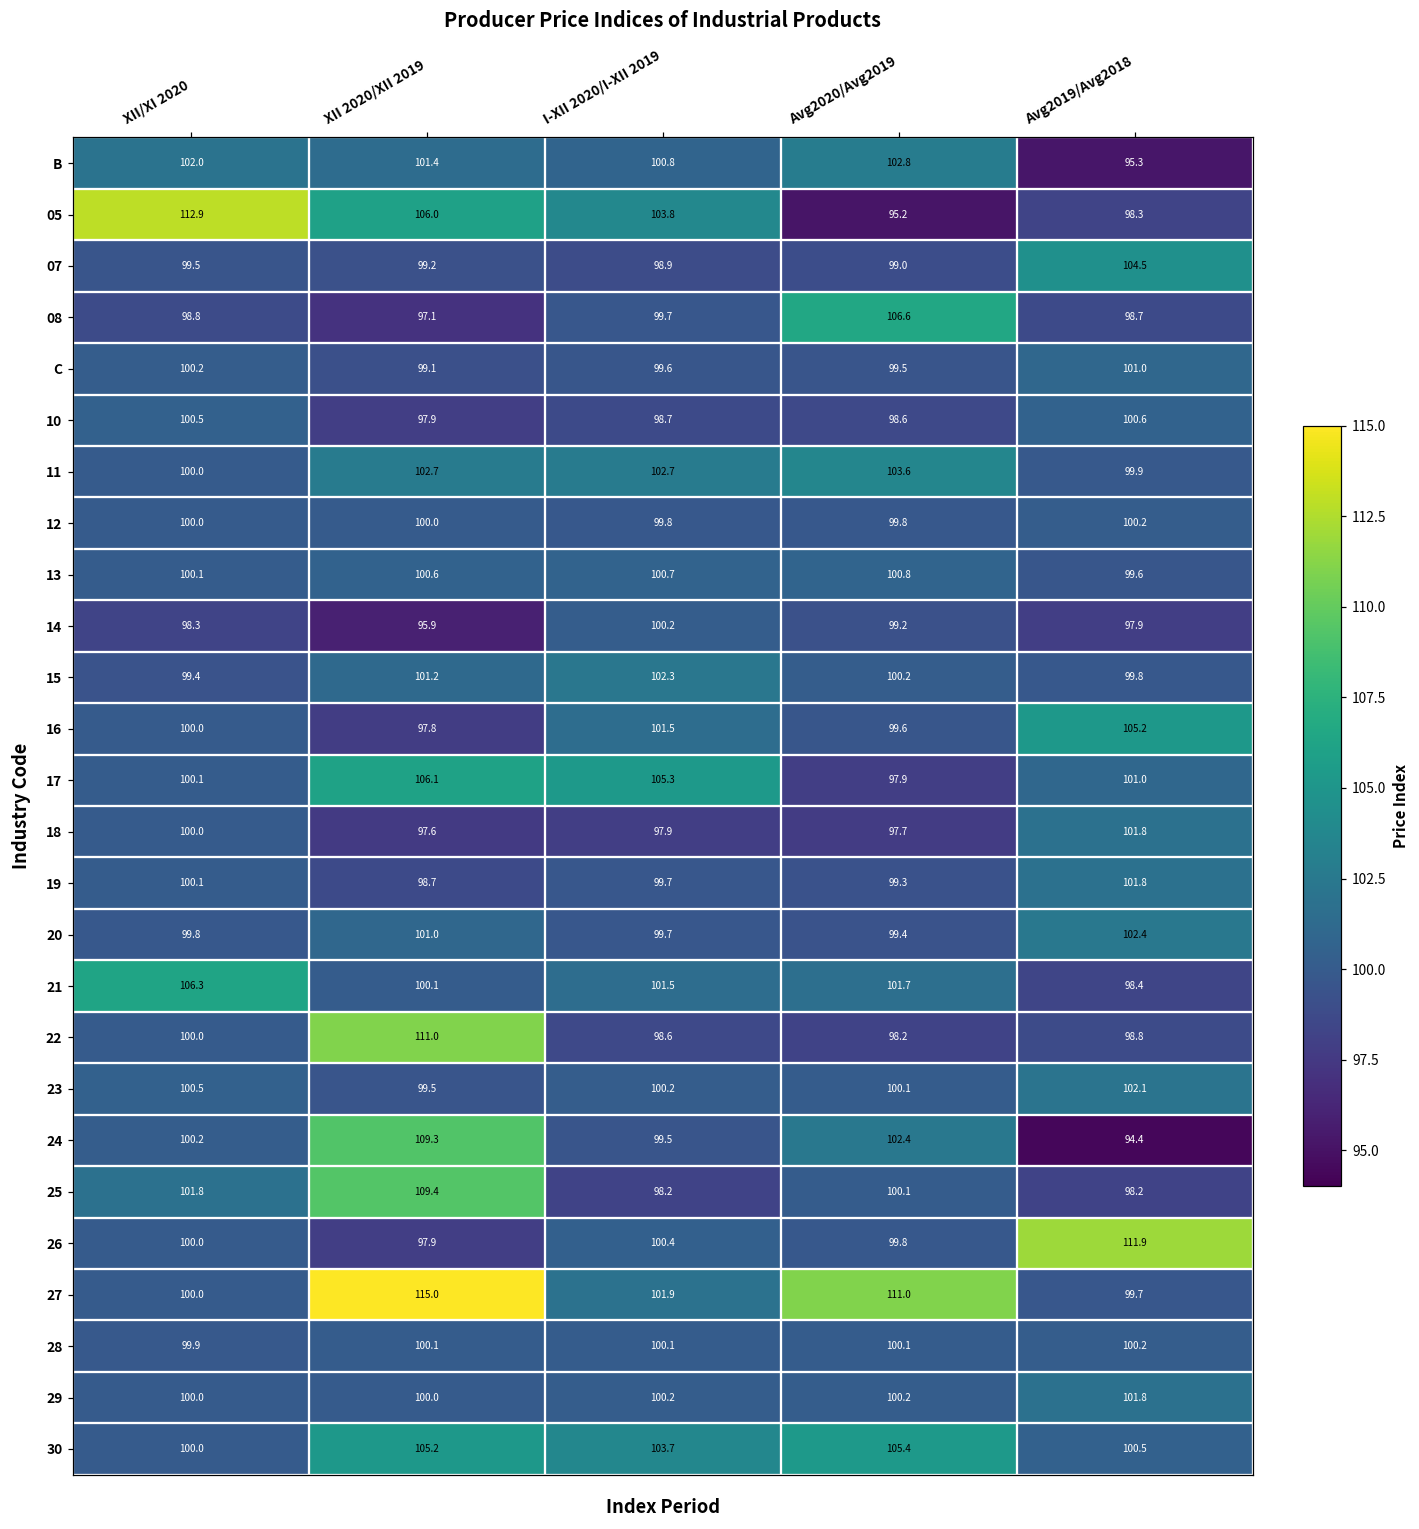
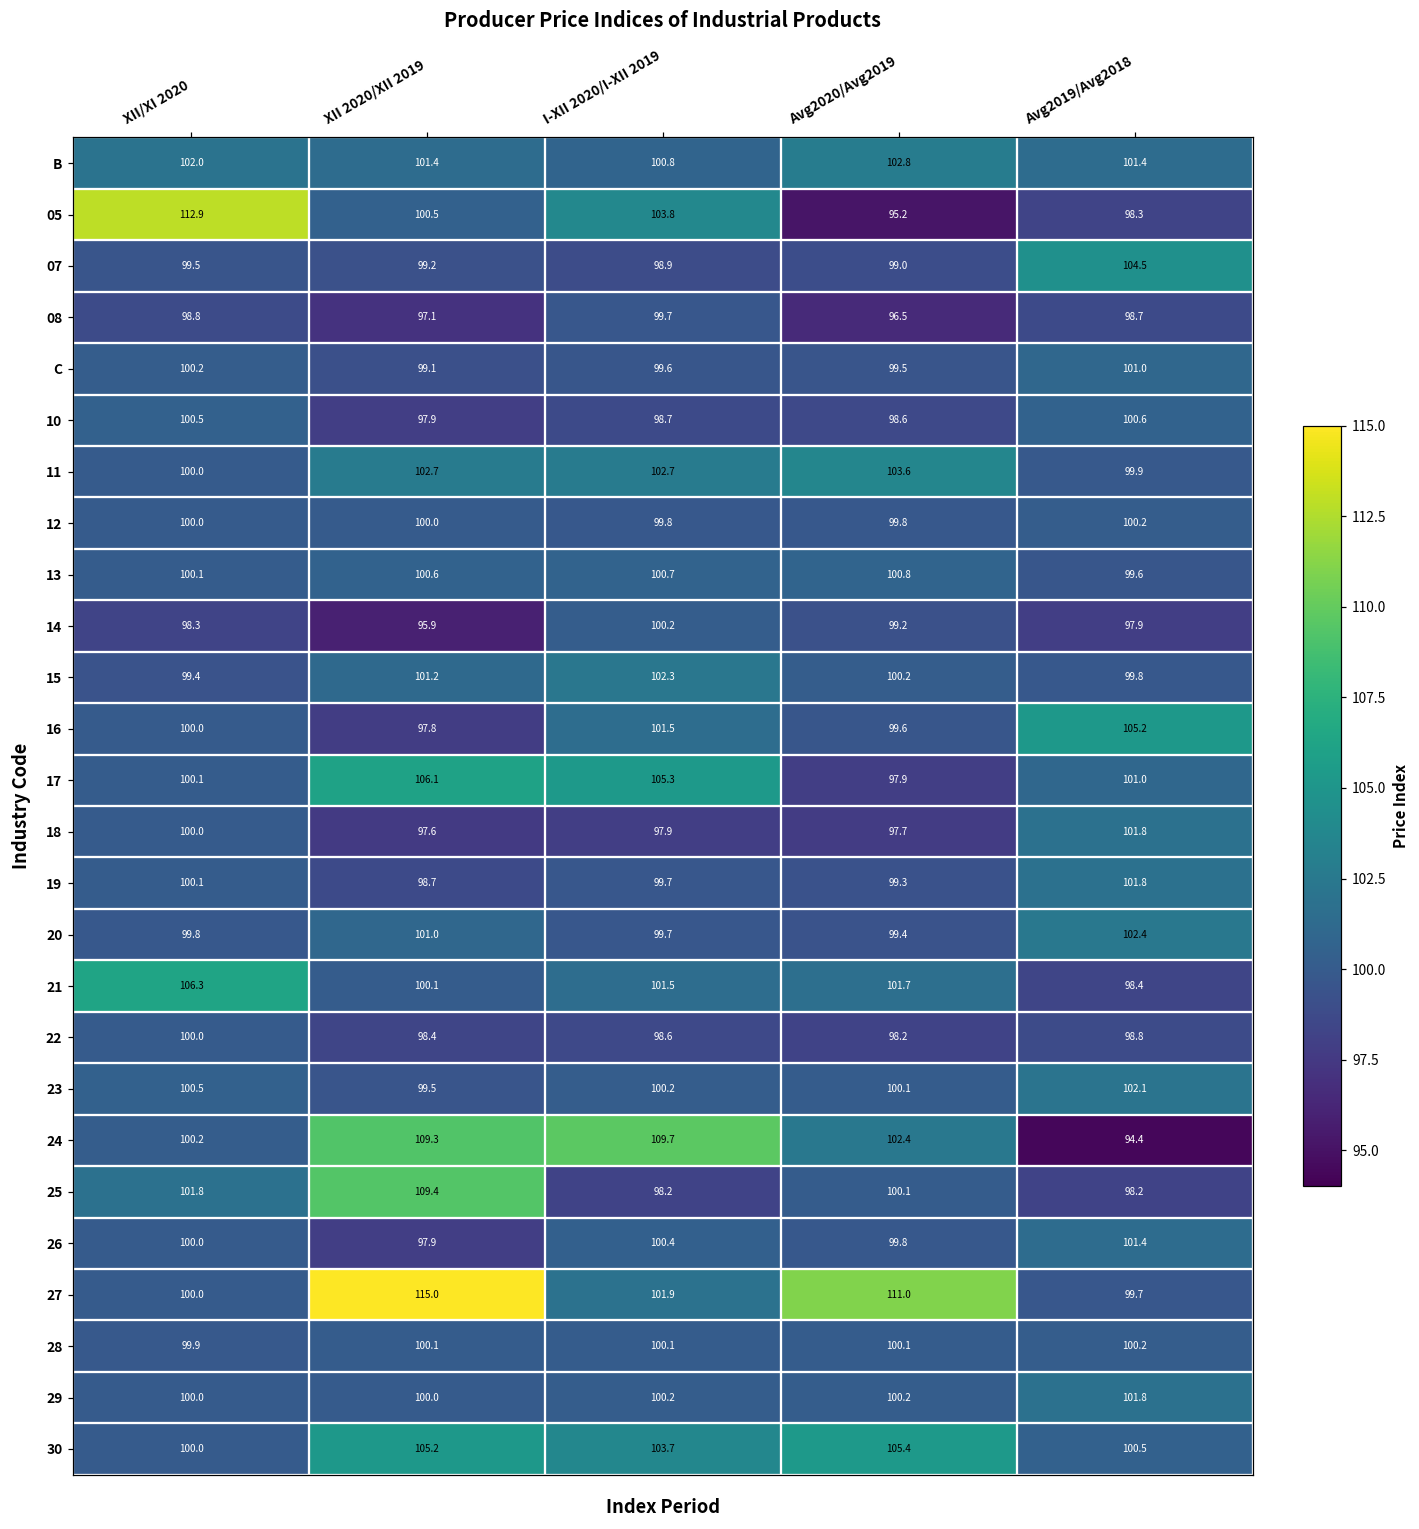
  {
    "B": {
      "XII/XI 2020": 102.0,
      "XII 2020/XII 2019": 101.4,
      "I-XII 2020/I-XII 2019": 100.8,
      "Avg2020/Avg2019": 102.8,
-     "Avg2019/Avg2018": 95.3
+     "Avg2019/Avg2018": 101.4
    },
    "05": {
      "XII/XI 2020": 112.9,
-     "XII 2020/XII 2019": 106.0,
+     "XII 2020/XII 2019": 100.5,
      "I-XII 2020/I-XII 2019": 103.8,
      "Avg2020/Avg2019": 95.2,
      "Avg2019/Avg2018": 98.3
    },
    "07": {
      "XII/XI 2020": 99.5,
      "XII 2020/XII 2019": 99.2,
      "I-XII 2020/I-XII 2019": 98.9,
      "Avg2020/Avg2019": 99.0,
      "Avg2019/Avg2018": 104.5
    },
    "08": {
      "XII/XI 2020": 98.8,
      "XII 2020/XII 2019": 97.1,
      "I-XII 2020/I-XII 2019": 99.7,
-     "Avg2020/Avg2019": 106.6,
+     "Avg2020/Avg2019": 96.5,
      "Avg2019/Avg2018": 98.7
    },
    "C": {
      "XII/XI 2020": 100.2,
      "XII 2020/XII 2019": 99.1,
      "I-XII 2020/I-XII 2019": 99.6,
      "Avg2020/Avg2019": 99.5,
      "Avg2019/Avg2018": 101.0
    },
    "10": {
      "XII/XI 2020": 100.5,
      "XII 2020/XII 2019": 97.9,
      "I-XII 2020/I-XII 2019": 98.7,
      "Avg2020/Avg2019": 98.6,
      "Avg2019/Avg2018": 100.6
    },
    "11": {
      "XII/XI 2020": 100.0,
      "XII 2020/XII 2019": 102.7,
      "I-XII 2020/I-XII 2019": 102.7,
      "Avg2020/Avg2019": 103.6,
      "Avg2019/Avg2018": 99.9
    },
    "12": {
      "XII/XI 2020": 100.0,
      "XII 2020/XII 2019": 100.0,
      "I-XII 2020/I-XII 2019": 99.8,
      "Avg2020/Avg2019": 99.8,
      "Avg2019/Avg2018": 100.2
    },
    "13": {
      "XII/XI 2020": 100.1,
      "XII 2020/XII 2019": 100.6,
      "I-XII 2020/I-XII 2019": 100.7,
      "Avg2020/Avg2019": 100.8,
      "Avg2019/Avg2018": 99.6
    },
    "14": {
      "XII/XI 2020": 98.3,
      "XII 2020/XII 2019": 95.9,
      "I-XII 2020/I-XII 2019": 100.2,
      "Avg2020/Avg2019": 99.2,
      "Avg2019/Avg2018": 97.9
    },
    "15": {
      "XII/XI 2020": 99.4,
      "XII 2020/XII 2019": 101.2,
      "I-XII 2020/I-XII 2019": 102.3,
      "Avg2020/Avg2019": 100.2,
      "Avg2019/Avg2018": 99.8
    },
    "16": {
      "XII/XI 2020": 100.0,
      "XII 2020/XII 2019": 97.8,
      "I-XII 2020/I-XII 2019": 101.5,
      "Avg2020/Avg2019": 99.6,
      "Avg2019/Avg2018": 105.2
    },
    "17": {
      "XII/XI 2020": 100.1,
      "XII 2020/XII 2019": 106.1,
      "I-XII 2020/I-XII 2019": 105.3,
      "Avg2020/Avg2019": 97.9,
      "Avg2019/Avg2018": 101.0
    },
    "18": {
      "XII/XI 2020": 100.0,
      "XII 2020/XII 2019": 97.6,
      "I-XII 2020/I-XII 2019": 97.9,
      "Avg2020/Avg2019": 97.7,
      "Avg2019/Avg2018": 101.8
    },
    "19": {
      "XII/XI 2020": 100.1,
      "XII 2020/XII 2019": 98.7,
      "I-XII 2020/I-XII 2019": 99.7,
      "Avg2020/Avg2019": 99.3,
      "Avg2019/Avg2018": 101.8
    },
    "20": {
      "XII/XI 2020": 99.8,
      "XII 2020/XII 2019": 101.0,
      "I-XII 2020/I-XII 2019": 99.7,
      "Avg2020/Avg2019": 99.4,
      "Avg2019/Avg2018": 102.4
    },
    "21": {
      "XII/XI 2020": 106.3,
      "XII 2020/XII 2019": 100.1,
      "I-XII 2020/I-XII 2019": 101.5,
      "Avg2020/Avg2019": 101.7,
      "Avg2019/Avg2018": 98.4
    },
    "22": {
      "XII/XI 2020": 100.0,
-     "XII 2020/XII 2019": 111.0,
+     "XII 2020/XII 2019": 98.4,
      "I-XII 2020/I-XII 2019": 98.6,
      "Avg2020/Avg2019": 98.2,
      "Avg2019/Avg2018": 98.8
    },
    "23": {
      "XII/XI 2020": 100.5,
      "XII 2020/XII 2019": 99.5,
      "I-XII 2020/I-XII 2019": 100.2,
      "Avg2020/Avg2019": 100.1,
      "Avg2019/Avg2018": 102.1
    },
    "24": {
      "XII/XI 2020": 100.2,
      "XII 2020/XII 2019": 109.3,
-     "I-XII 2020/I-XII 2019": 99.5,
+     "I-XII 2020/I-XII 2019": 109.7,
      "Avg2020/Avg2019": 102.4,
      "Avg2019/Avg2018": 94.4
    },
    "25": {
      "XII/XI 2020": 101.8,
      "XII 2020/XII 2019": 109.4,
      "I-XII 2020/I-XII 2019": 98.2,
      "Avg2020/Avg2019": 100.1,
      "Avg2019/Avg2018": 98.2
    },
    "26": {
      "XII/XI 2020": 100.0,
      "XII 2020/XII 2019": 97.9,
      "I-XII 2020/I-XII 2019": 100.4,
      "Avg2020/Avg2019": 99.8,
-     "Avg2019/Avg2018": 111.9
+     "Avg2019/Avg2018": 101.4
    },
    "27": {
      "XII/XI 2020": 100.0,
      "XII 2020/XII 2019": 115.0,
      "I-XII 2020/I-XII 2019": 101.9,
      "Avg2020/Avg2019": 111.0,
      "Avg2019/Avg2018": 99.7
    },
    "28": {
      "XII/XI 2020": 99.9,
      "XII 2020/XII 2019": 100.1,
      "I-XII 2020/I-XII 2019": 100.1,
      "Avg2020/Avg2019": 100.1,
      "Avg2019/Avg2018": 100.2
    },
    "29": {
      "XII/XI 2020": 100.0,
      "XII 2020/XII 2019": 100.0,
      "I-XII 2020/I-XII 2019": 100.2,
      "Avg2020/Avg2019": 100.2,
      "Avg2019/Avg2018": 101.8
    },
    "30": {
      "XII/XI 2020": 100.0,
      "XII 2020/XII 2019": 105.2,
      "I-XII 2020/I-XII 2019": 103.7,
      "Avg2020/Avg2019": 105.4,
      "Avg2019/Avg2018": 100.5
    }
  }
